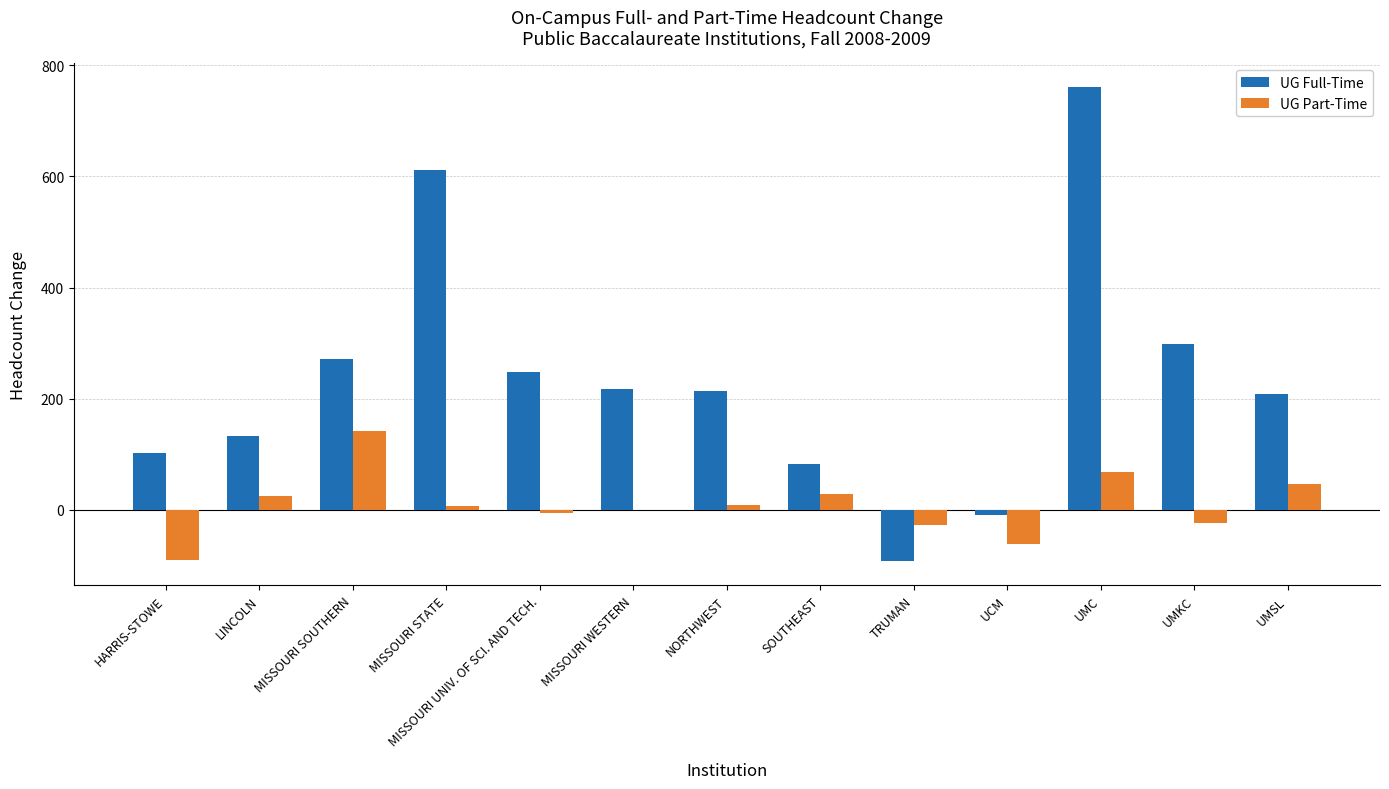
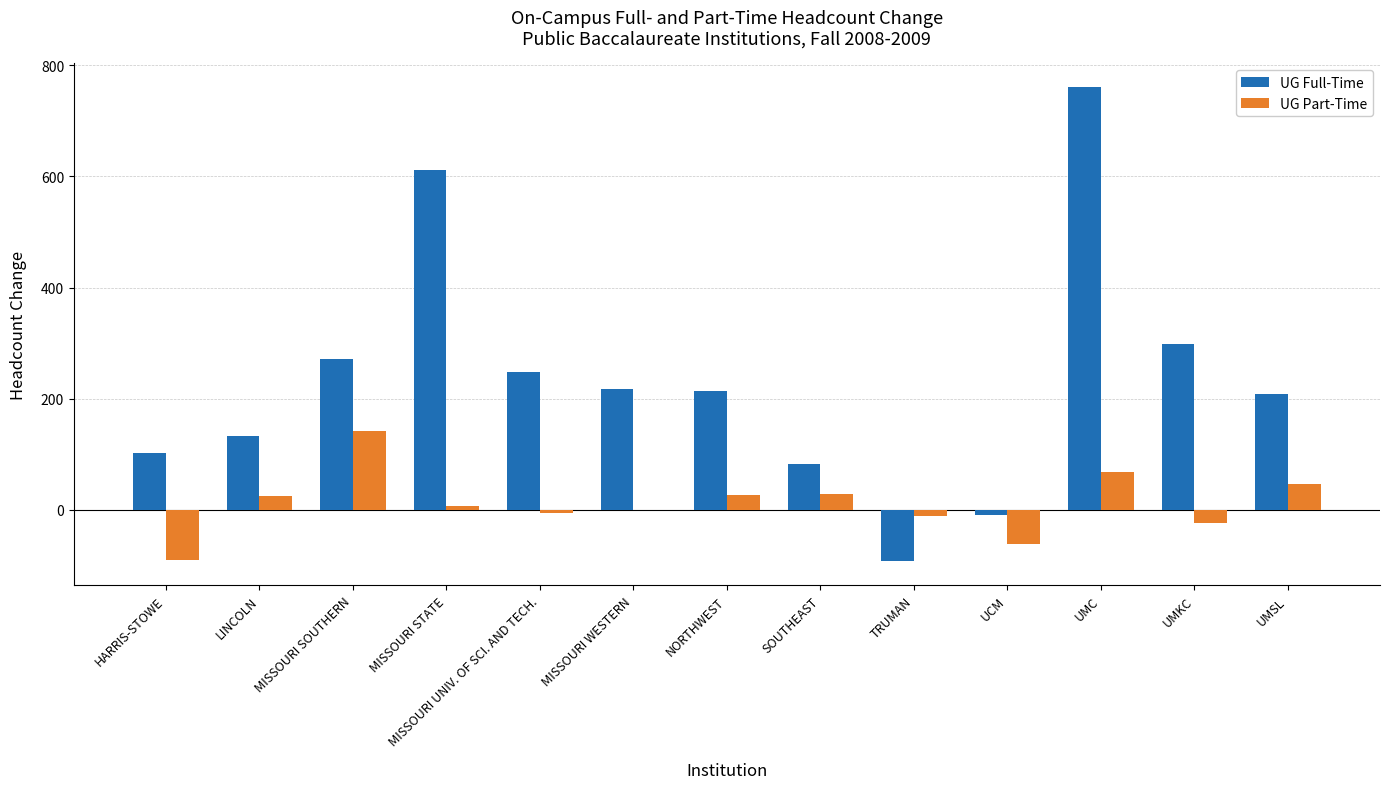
  {
    "UG Full-Time": {
      "HARRIS-STOWE": 100,
      "LINCOLN": 130,
      "MISSOURI SOUTHERN": 270,
      "MISSOURI STATE": 610,
      "MISSOURI UNIV. OF SCI. AND TECH.": 250,
      "MISSOURI WESTERN": 220,
      "NORTHWEST": 210,
      "SOUTHEAST": 80,
      "TRUMAN": -90,
      "UCM": -10,
      "UMC": 760,
      "UMKC": 300,
      "UMSL": 210
    },
    "UG Part-Time": {
      "HARRIS-STOWE": -90,
      "LINCOLN": 30,
      "MISSOURI SOUTHERN": 140,
      "MISSOURI STATE": 10,
      "MISSOURI UNIV. OF SCI. AND TECH.": -10,
      "MISSOURI WESTERN": 0,
-     "NORTHWEST": 10,
+     "NORTHWEST": 30,
      "SOUTHEAST": 30,
-     "TRUMAN": -30,
+     "TRUMAN": -10,
      "UCM": -60,
      "UMC": 70,
      "UMKC": -20,
      "UMSL": 50
    }
  }
